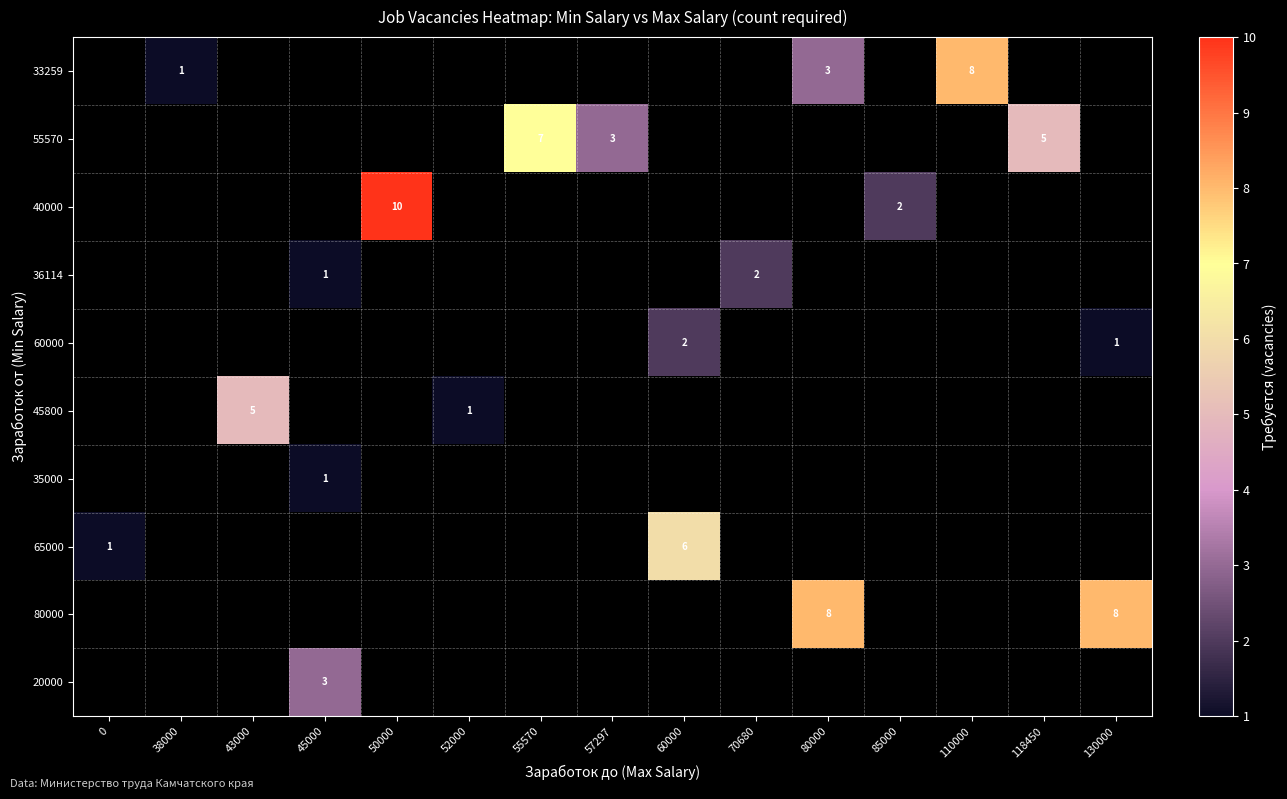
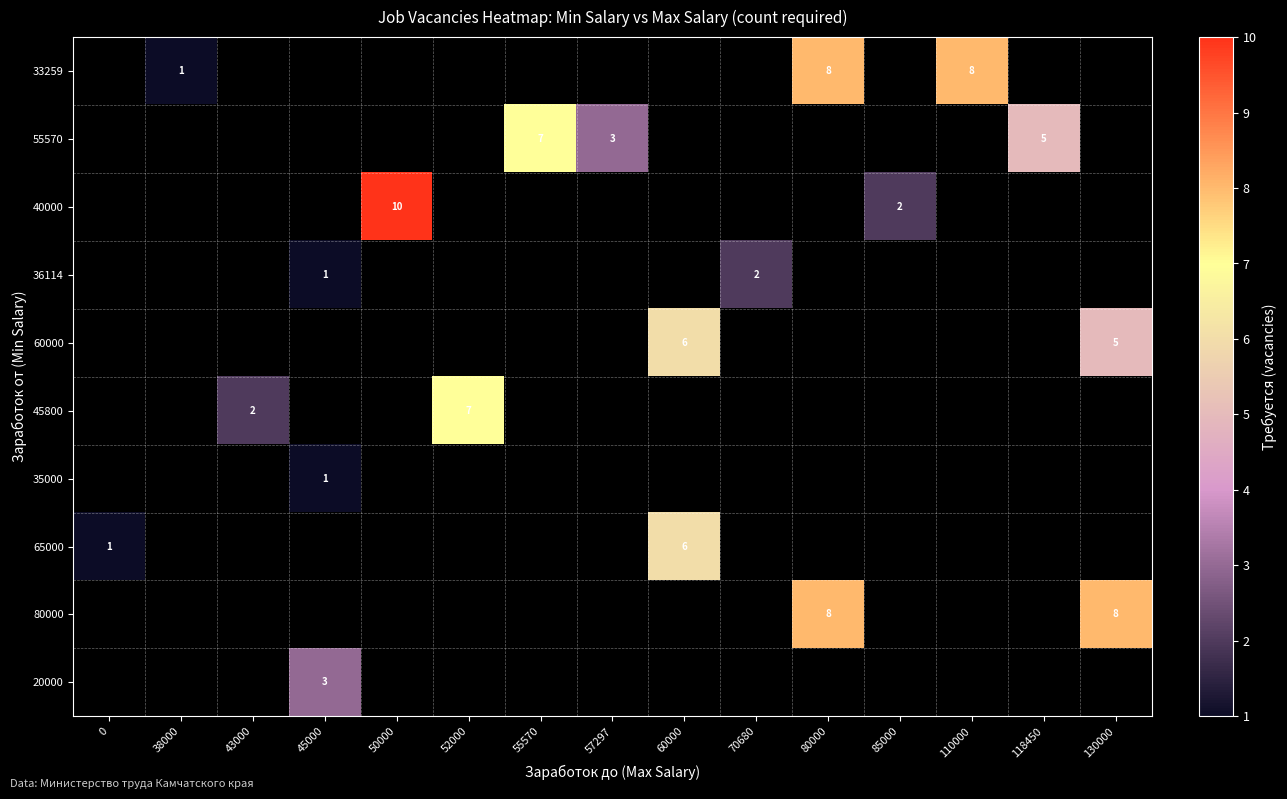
  {
    "33259": {
      "38000": 1,
-     "80000": 3,
+     "80000": 8,
      "110000": 8
    },
    "55570": {
      "55570": 7,
      "57297": 3,
      "118450": 5
    },
    "40000": {
      "50000": 10,
      "85000": 2
    },
    "36114": {
      "45000": 1,
      "70680": 2
    },
    "60000": {
-     "60000": 2,
-     "130000": 1
+     "60000": 6,
+     "130000": 5
    },
    "45800": {
-     "43000": 5,
-     "52000": 1
+     "43000": 2,
+     "52000": 7
    },
    "35000": {
      "45000": 1
    },
    "65000": {
      "0": 1,
      "60000": 6
    },
    "80000": {
      "80000": 8,
      "130000": 8
    },
    "20000": {
      "45000": 3
    }
  }
